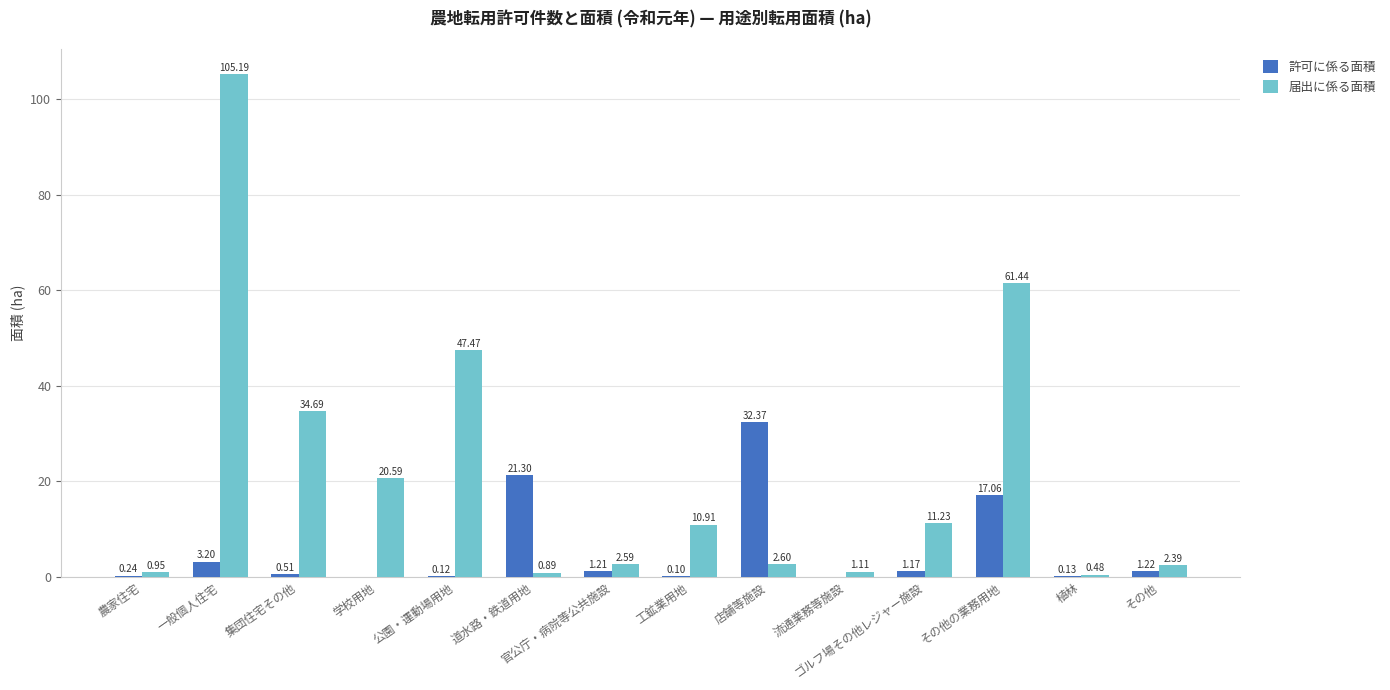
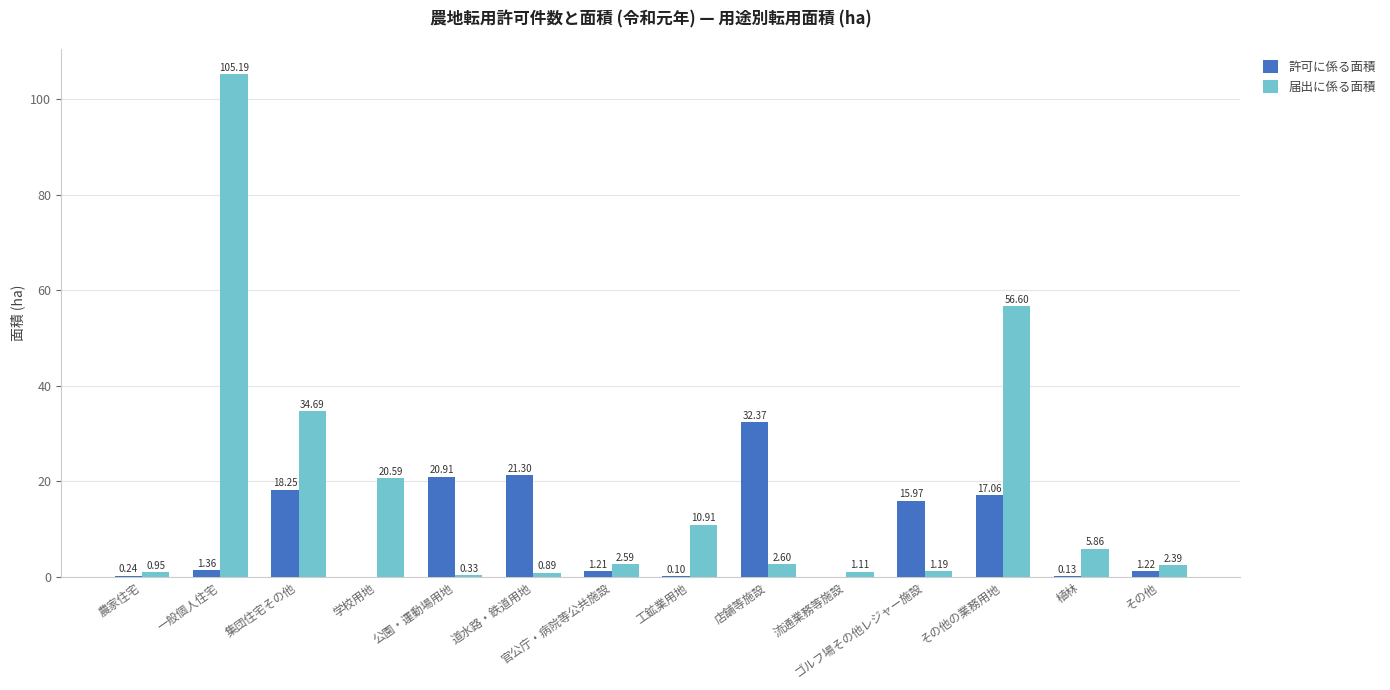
  {
    "許可に係る面積": {
      "農家住宅": 0.24,
-     "一般個人住宅": 3.20,
-     "集団住宅その他": 0.51,
-     "公園・運動場用地": 0.12,
+     "一般個人住宅": 1.36,
+     "集団住宅その他": 18.25,
+     "公園・運動場用地": 20.91,
      "道水路・鉄道用地": 21.30,
      "官公庁・病院等公共施設": 1.21,
      "工鉱業用地": 0.10,
      "店舗等施設": 32.37,
-     "ゴルフ場その他レジャー施設": 1.17,
+     "ゴルフ場その他レジャー施設": 15.97,
      "その他の業務用地": 17.06,
      "植林": 0.13,
      "その他": 1.22
    },
    "届出に係る面積": {
      "農家住宅": 0.95,
      "一般個人住宅": 105.19,
      "集団住宅その他": 34.69,
      "学校用地": 20.59,
-     "公園・運動場用地": 47.47,
+     "公園・運動場用地": 0.33,
      "道水路・鉄道用地": 0.89,
      "官公庁・病院等公共施設": 2.59,
      "工鉱業用地": 10.91,
      "店舗等施設": 2.60,
      "流通業務等施設": 1.11,
-     "ゴルフ場その他レジャー施設": 11.23,
-     "その他の業務用地": 61.44,
-     "植林": 0.48,
+     "ゴルフ場その他レジャー施設": 1.19,
+     "その他の業務用地": 56.60,
+     "植林": 5.86,
      "その他": 2.39
    }
  }
